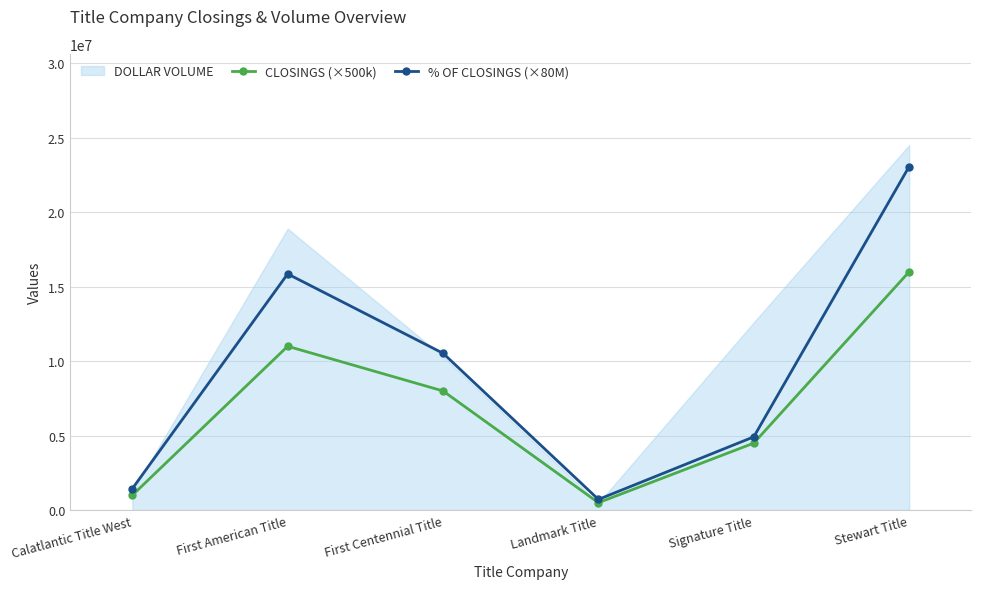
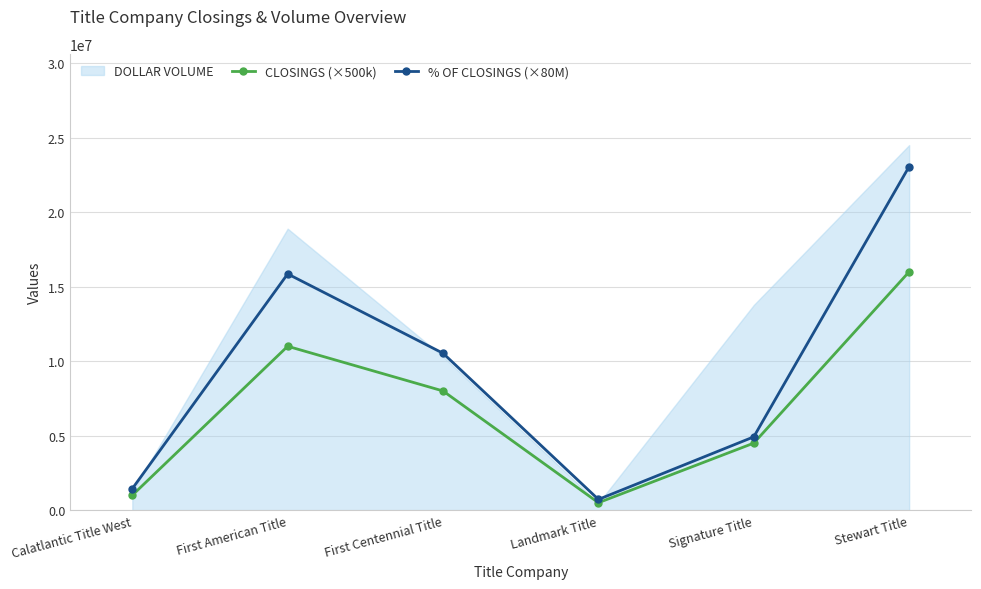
  {
    "CLOSINGS (×500k)": {
      "Calatlantic Title West": 1000000,
      "First American Title": 11000000,
      "First Centennial Title": 8000000,
      "Signature Title": 4500000,
      "Stewart Title": 16000000
    },
    "DOLLAR VOLUME": {
      "Calatlantic Title West": 1200000,
      "First American Title": 18900000,
      "First Centennial Title": 10300000,
-     "Signature Title": 12600000,
+     "Signature Title": 13800000,
      "Stewart Title": 24500000
    },
    "% OF CLOSINGS (×80M)": {
      "Calatlantic Title West": 1400000,
      "First American Title": 15900000,
      "First Centennial Title": 10500000,
      "Landmark Title": 700000,
      "Signature Title": 4900000,
      "Stewart Title": 23100000
    }
  }
